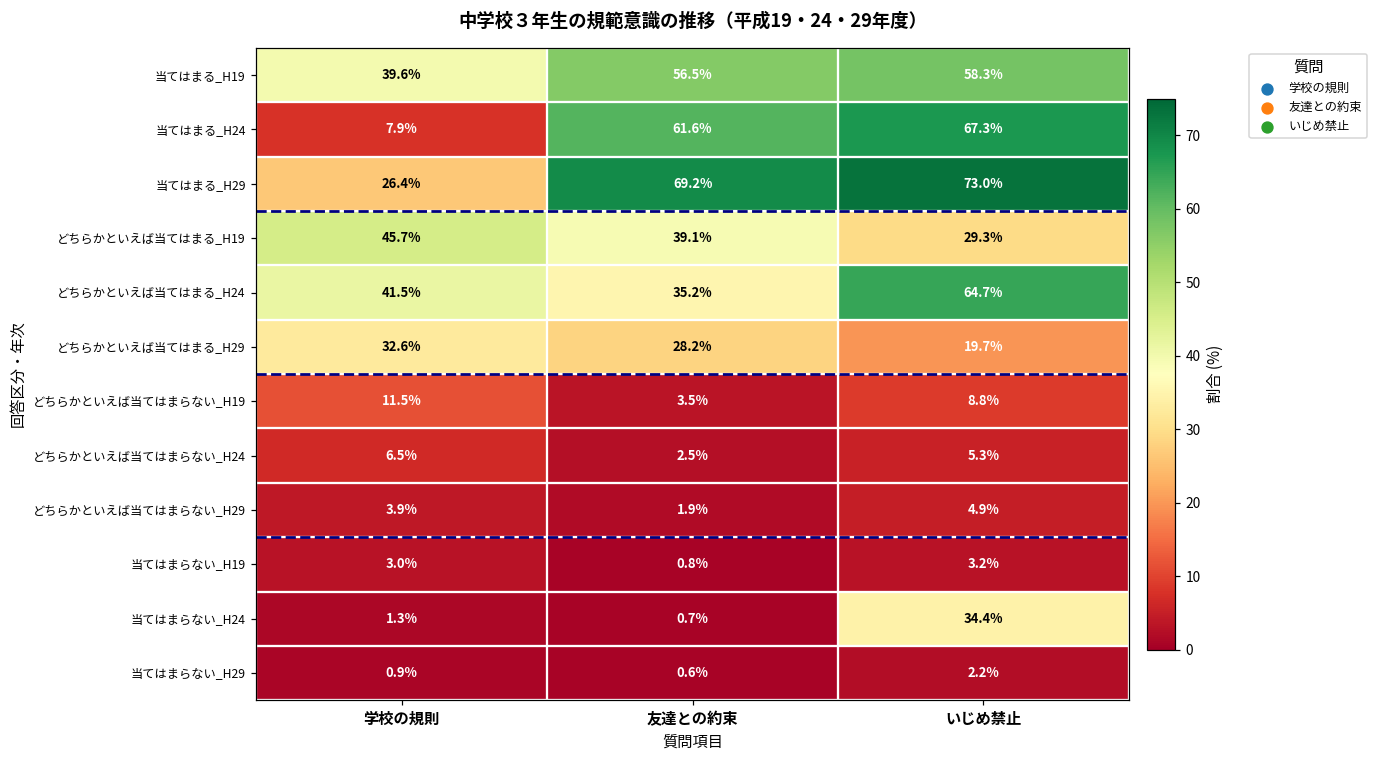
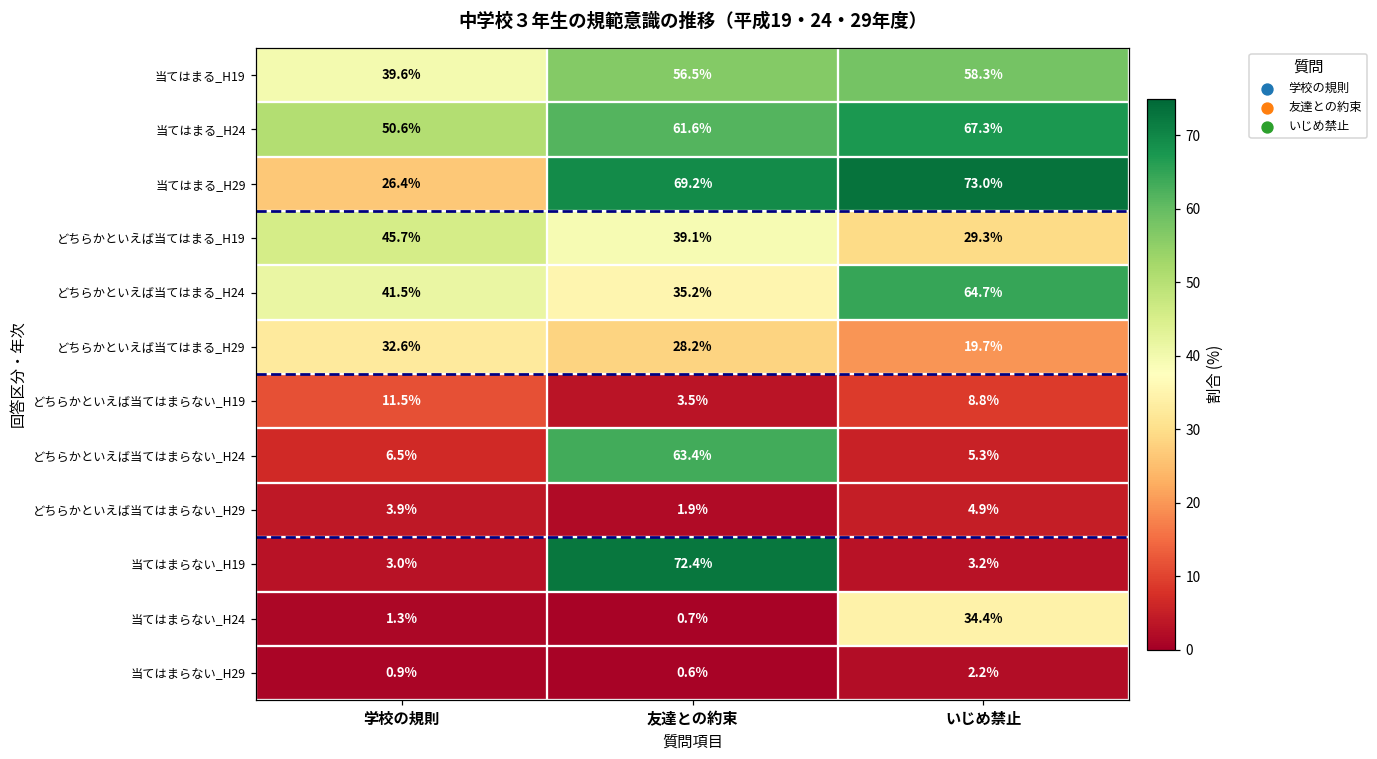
  {
    "当てはまる_H19": {
      "学校の規則": "39.6%",
      "友達との約束": "56.5%",
      "いじめ禁止": "58.3%"
    },
    "当てはまる_H24": {
-     "学校の規則": "7.9%",
+     "学校の規則": "50.6%",
      "友達との約束": "61.6%",
      "いじめ禁止": "67.3%"
    },
    "当てはまる_H29": {
      "学校の規則": "26.4%",
      "友達との約束": "69.2%",
      "いじめ禁止": "73.0%"
    },
    "どちらかといえば当てはまる_H19": {
      "学校の規則": "45.7%",
      "友達との約束": "39.1%",
      "いじめ禁止": "29.3%"
    },
    "どちらかといえば当てはまる_H24": {
      "学校の規則": "41.5%",
      "友達との約束": "35.2%",
      "いじめ禁止": "64.7%"
    },
    "どちらかといえば当てはまる_H29": {
      "学校の規則": "32.6%",
      "友達との約束": "28.2%",
      "いじめ禁止": "19.7%"
    },
    "どちらかといえば当てはまらない_H19": {
      "学校の規則": "11.5%",
      "友達との約束": "3.5%",
      "いじめ禁止": "8.8%"
    },
    "どちらかといえば当てはまらない_H24": {
      "学校の規則": "6.5%",
-     "友達との約束": "2.5%",
+     "友達との約束": "63.4%",
      "いじめ禁止": "5.3%"
    },
    "どちらかといえば当てはまらない_H29": {
      "学校の規則": "3.9%",
      "友達との約束": "1.9%",
      "いじめ禁止": "4.9%"
    },
    "当てはまらない_H19": {
      "学校の規則": "3.0%",
-     "友達との約束": "0.8%",
+     "友達との約束": "72.4%",
      "いじめ禁止": "3.2%"
    },
    "当てはまらない_H24": {
      "学校の規則": "1.3%",
      "友達との約束": "0.7%",
      "いじめ禁止": "34.4%"
    },
    "当てはまらない_H29": {
      "学校の規則": "0.9%",
      "友達との約束": "0.6%",
      "いじめ禁止": "2.2%"
    }
  }
